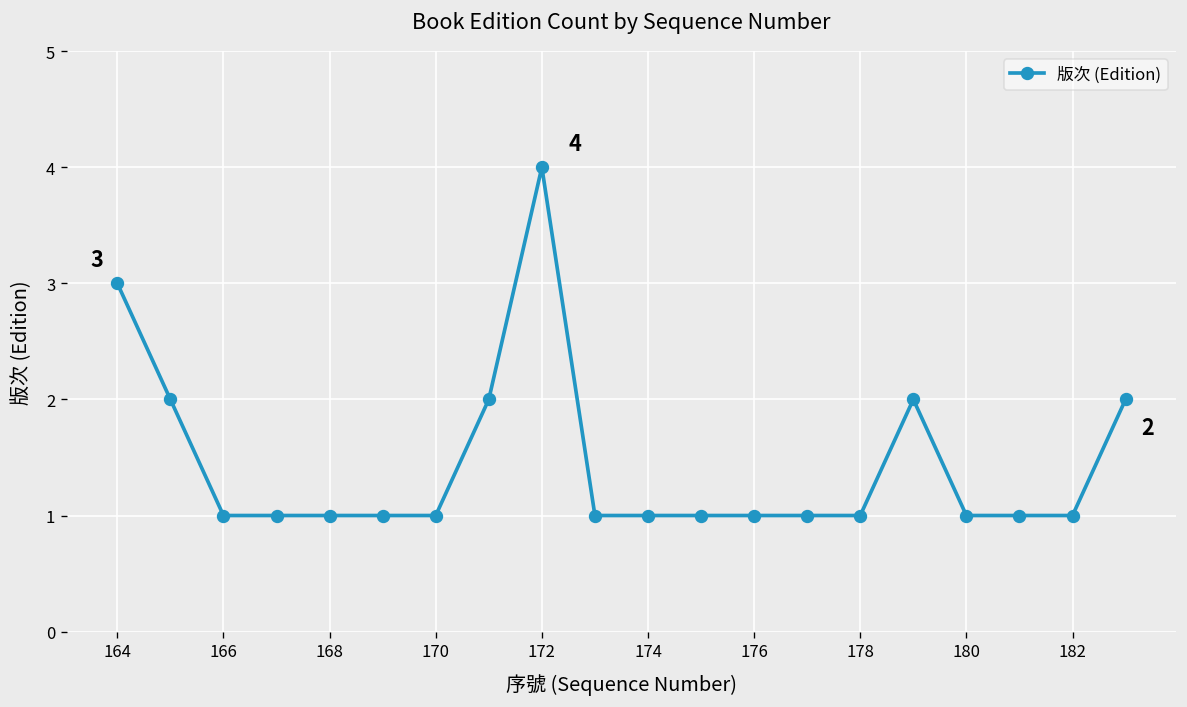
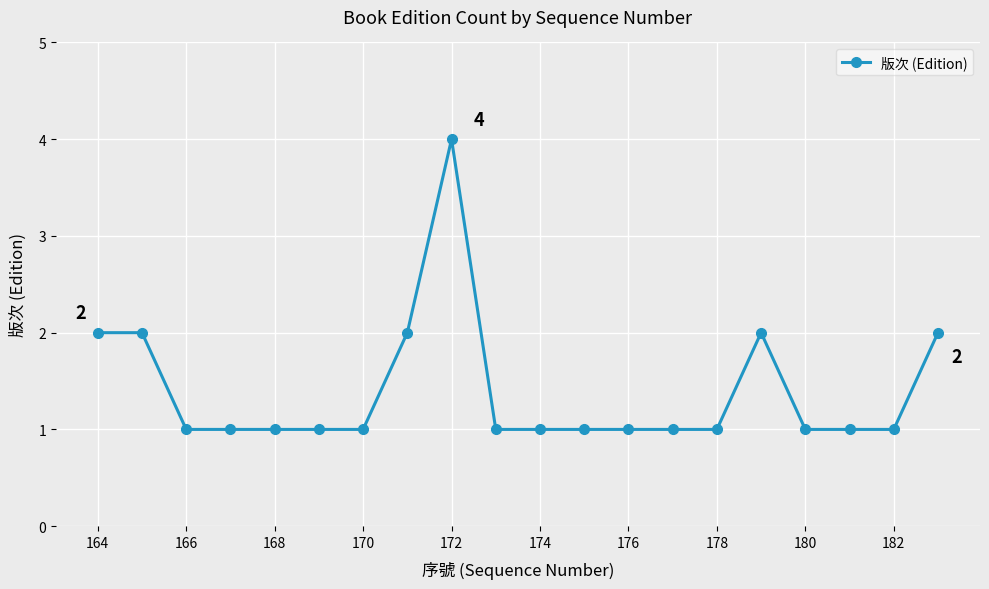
  {
-   "164": 3,
+   "164": 2,
    "172": 4
  }
